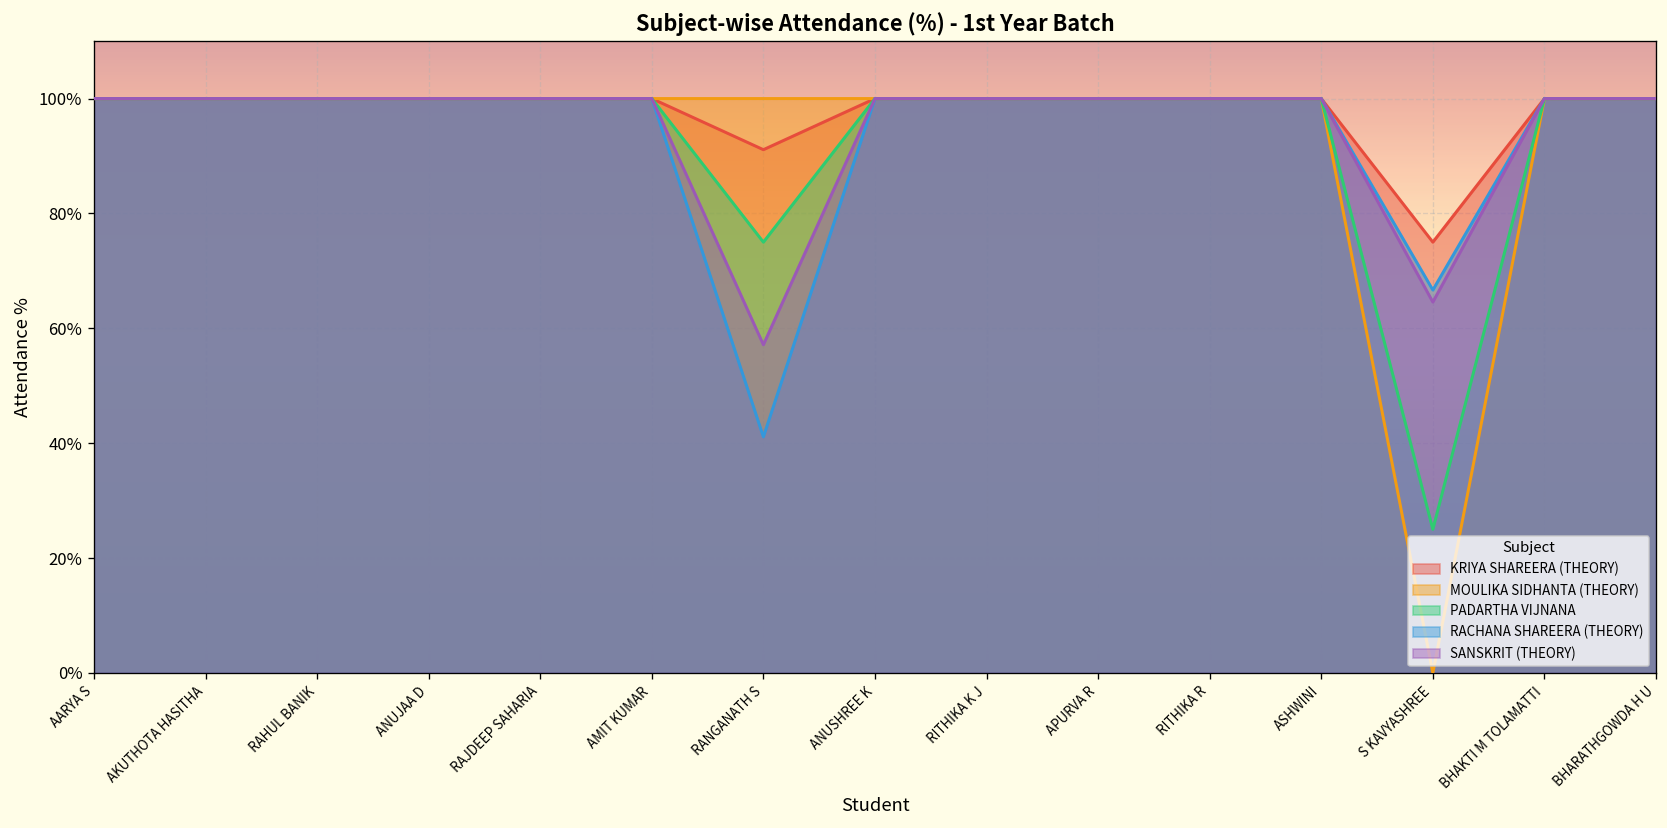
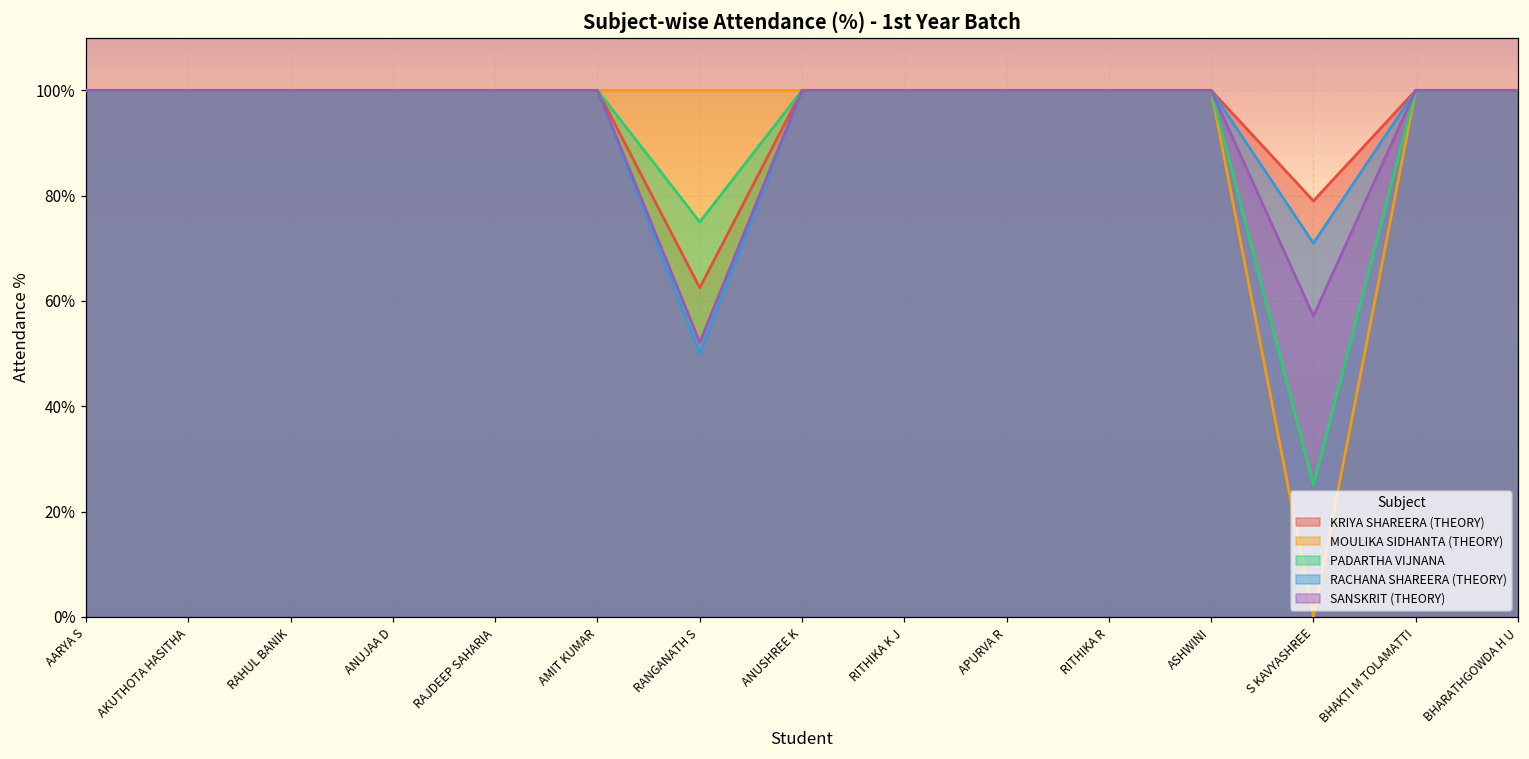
  {
    "KRIYA SHAREERA (THEORY)": {
-     "RANGANATH S": "91%",
-     "S KAVYASHREE": "75%"
+     "RANGANATH S": "63%",
+     "S KAVYASHREE": "79%"
    },
    "MOULIKA SIDHANTA (THEORY)": {
      "RANGANATH S": "100%",
      "S KAVYASHREE": "0%"
    },
    "PADARTHA VIJNANA": {
      "RANGANATH S": "75%",
      "S KAVYASHREE": "25%"
    },
    "RACHANA SHAREERA (THEORY)": {
-     "RANGANATH S": "41%",
-     "S KAVYASHREE": "67%"
+     "RANGANATH S": "50%",
+     "S KAVYASHREE": "71%"
    },
    "SANSKRIT (THEORY)": {
-     "RANGANATH S": "57%",
-     "S KAVYASHREE": "65%"
+     "RANGANATH S": "52%",
+     "S KAVYASHREE": "57%"
    }
  }
